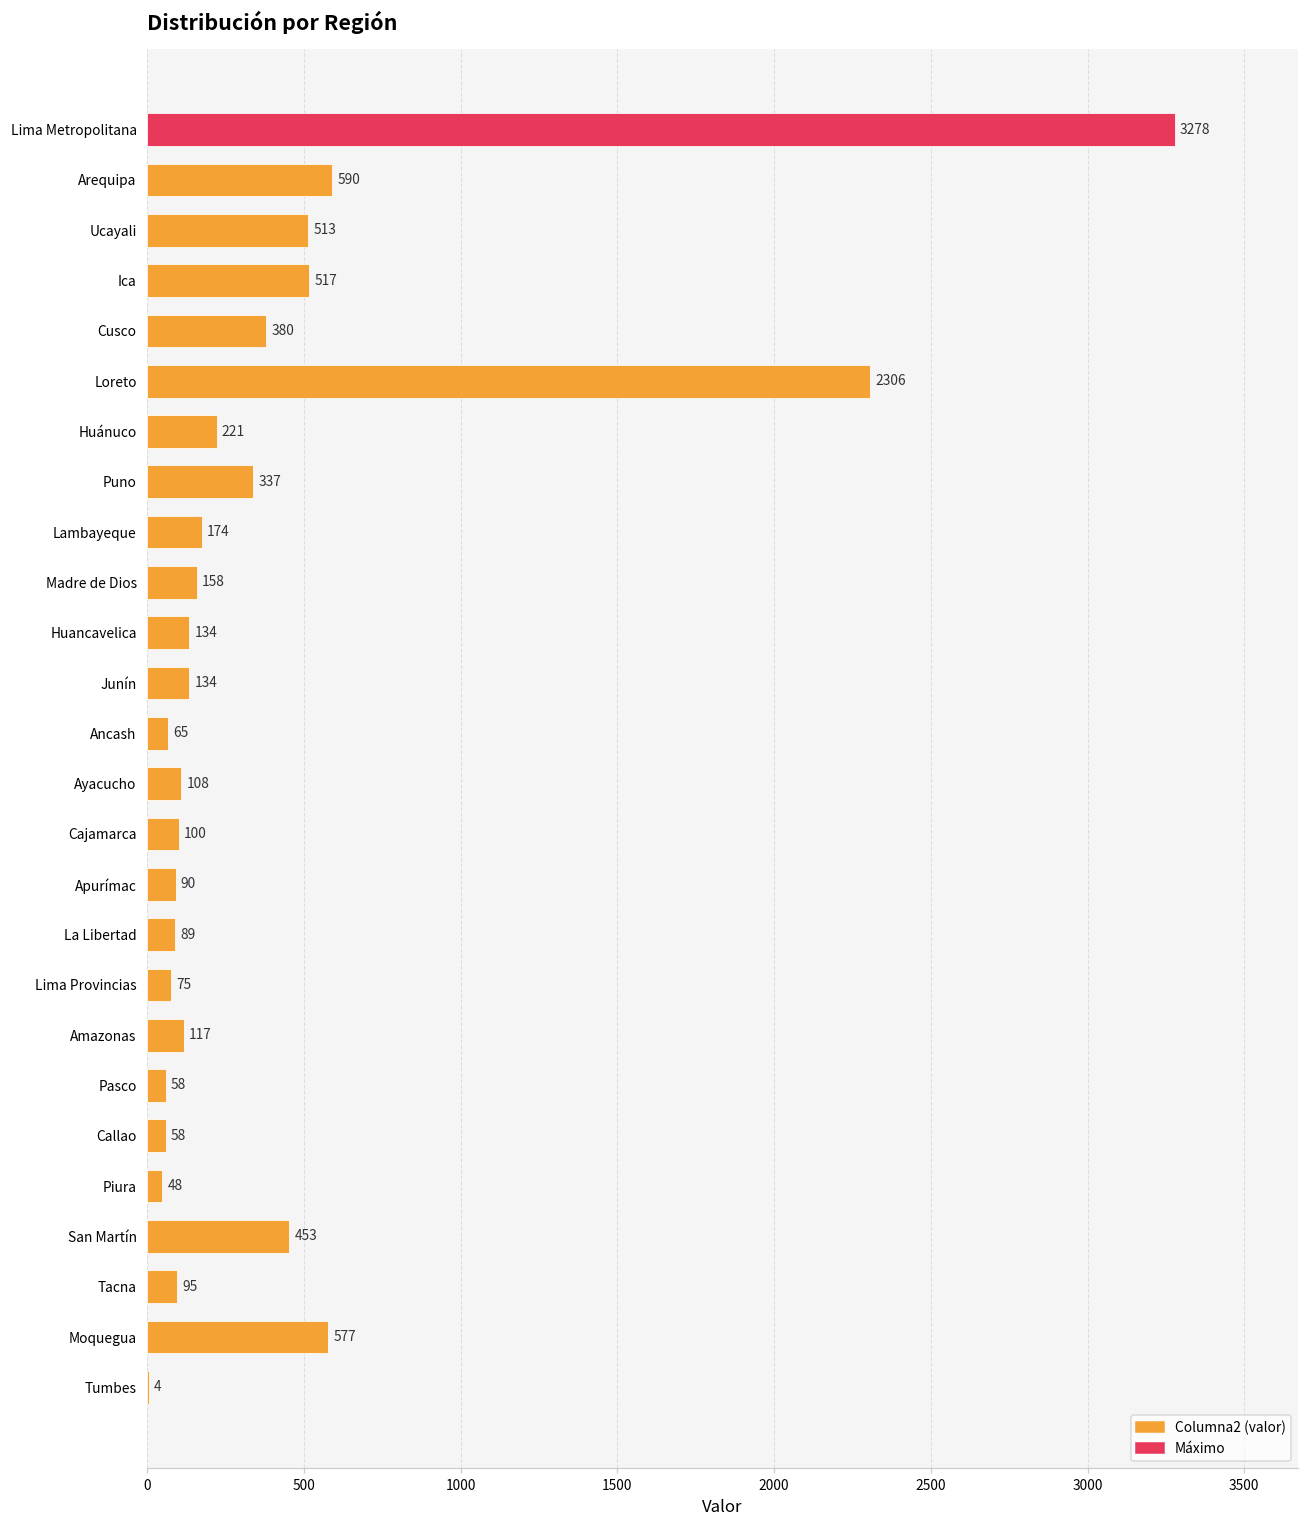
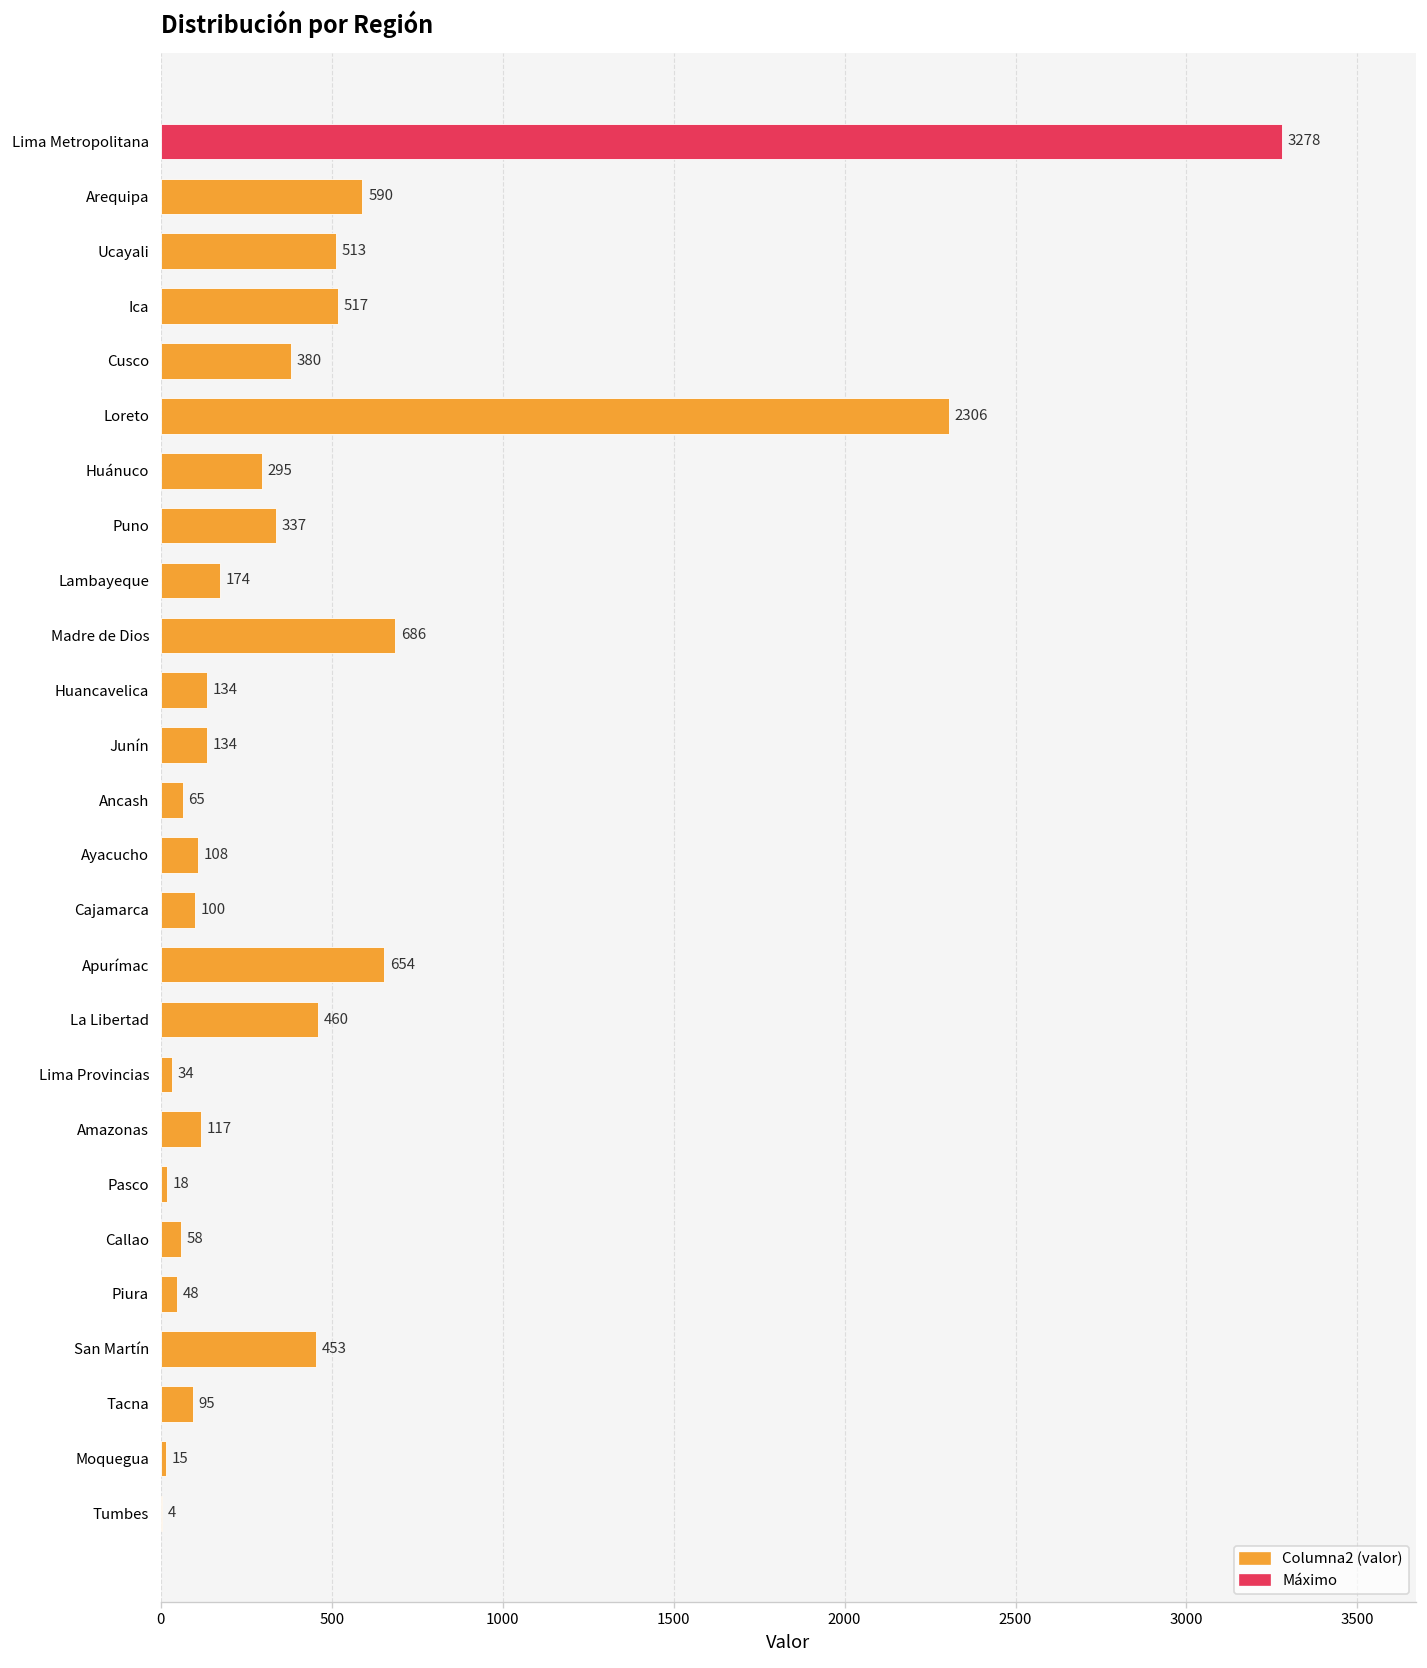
  {
    "Lima Metropolitana": 3278,
    "Arequipa": 590,
    "Ucayali": 513,
    "Ica": 517,
    "Cusco": 380,
    "Loreto": 2306,
-   "Huánuco": 221,
+   "Huánuco": 295,
    "Puno": 337,
    "Lambayeque": 174,
-   "Madre de Dios": 158,
+   "Madre de Dios": 686,
    "Huancavelica": 134,
    "Junín": 134,
    "Ancash": 65,
    "Ayacucho": 108,
    "Cajamarca": 100,
-   "Apurímac": 90,
-   "La Libertad": 89,
-   "Lima Provincias": 75,
+   "Apurímac": 654,
+   "La Libertad": 460,
+   "Lima Provincias": 34,
    "Amazonas": 117,
-   "Pasco": 58,
+   "Pasco": 18,
    "Callao": 58,
    "Piura": 48,
    "San Martín": 453,
    "Tacna": 95,
-   "Moquegua": 577,
+   "Moquegua": 15,
    "Tumbes": 4
  }
